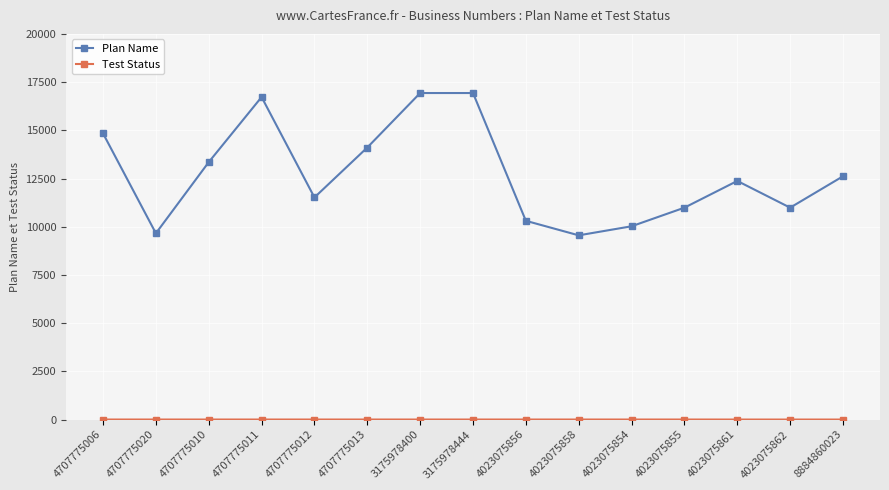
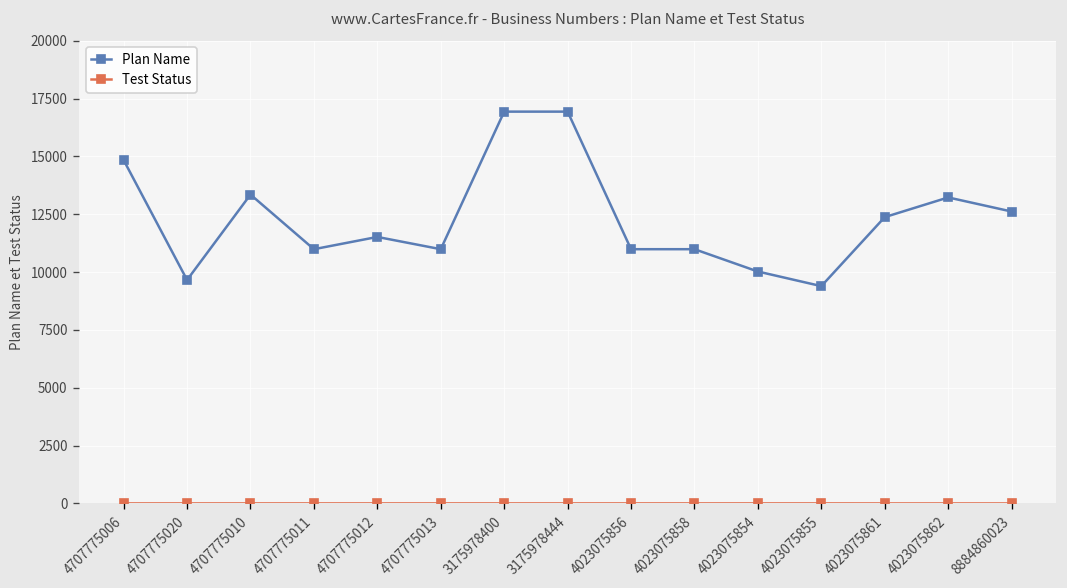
  {
    "Plan Name": {
      "4707775006": 14800,
      "4707775020": 9700,
      "4707775010": 13300,
-     "4707775011": 16700,
+     "4707775011": 11000,
      "4707775012": 11500,
-     "4707775013": 14100,
+     "4707775013": 11000,
      "3175978400": 16900,
      "3175978444": 16900,
-     "4023075856": 10300,
-     "4023075858": 9600,
+     "4023075856": 11000,
+     "4023075858": 11000,
      "4023075854": 10000,
-     "4023075855": 11000,
+     "4023075855": 9400,
      "4023075861": 12400,
-     "4023075862": 11000,
+     "4023075862": 13200,
      "8884860023": 12600
    },
    "Test Status": {
      "4707775006": 0,
      "4707775020": 0,
      "4707775010": 0,
      "4707775011": 0,
      "4707775012": 0,
      "4707775013": 0,
      "3175978400": 0,
      "3175978444": 0,
      "4023075856": 0,
      "4023075858": 0,
      "4023075854": 0,
      "4023075855": 0,
      "4023075861": 0,
      "4023075862": 0,
      "8884860023": 0
    }
  }
